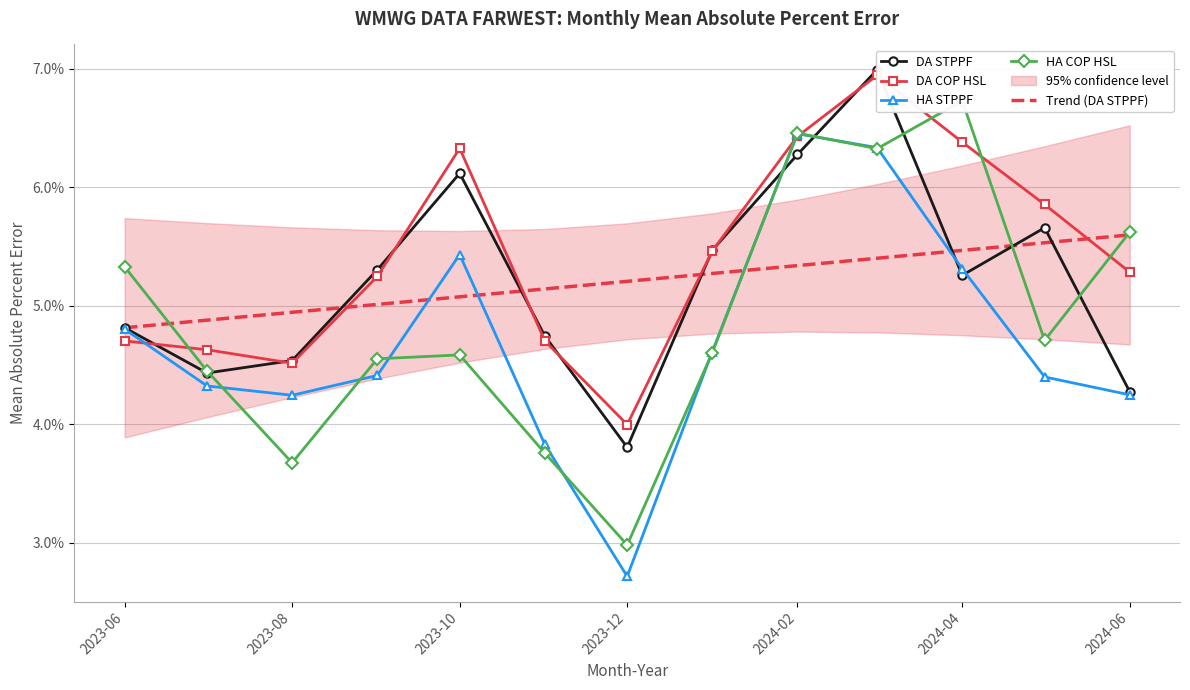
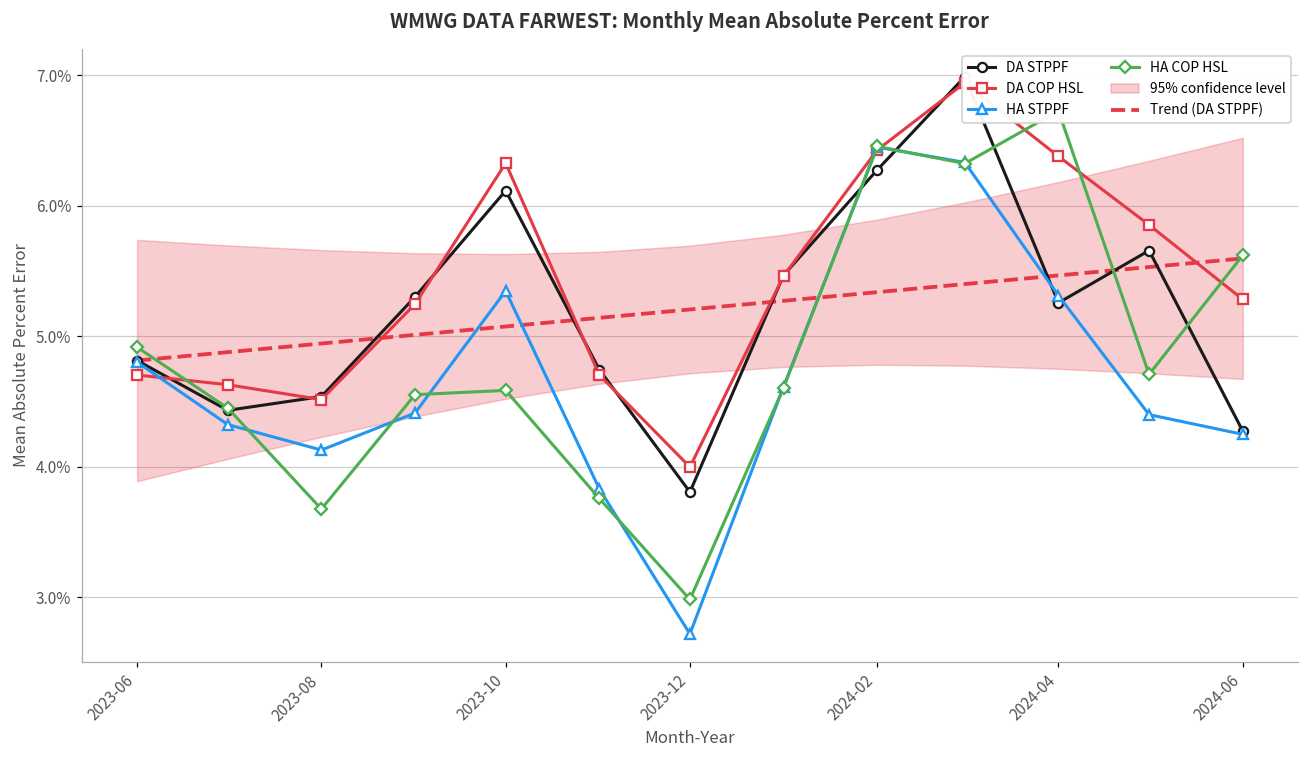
  {
    "DA STPPF": {
      "2023-08": "4.54%",
      "2023-10": "6.12%",
      "2023-12": "3.81%",
      "2024-02": "6.28%",
      "2024-04": "5.26%",
      "2024-06": "4.27%"
    },
    "HA STPPF": {
-     "2023-08": "4.24%",
-     "2023-10": "5.43%",
+     "2023-08": "4.13%",
+     "2023-10": "5.35%",
      "2023-12": "2.72%",
      "2024-04": "5.31%",
      "2024-06": "4.25%"
    },
    "HA COP HSL": {
-     "2023-06": "5.33%",
+     "2023-06": "4.92%",
      "2023-08": "3.67%",
      "2023-10": "4.58%",
      "2023-12": "2.98%",
      "2024-06": "5.62%"
    }
  }
